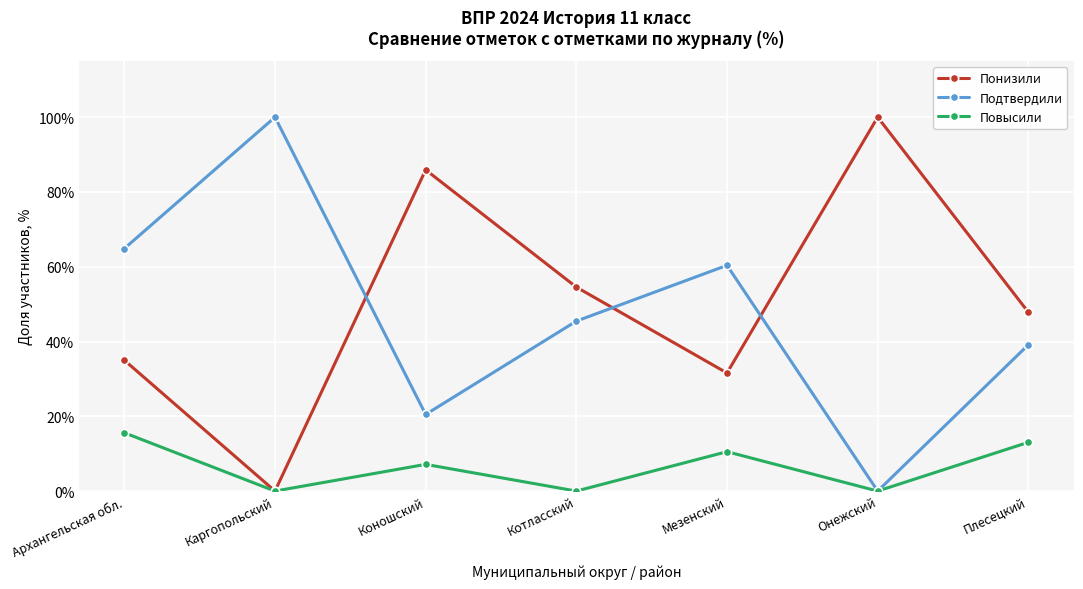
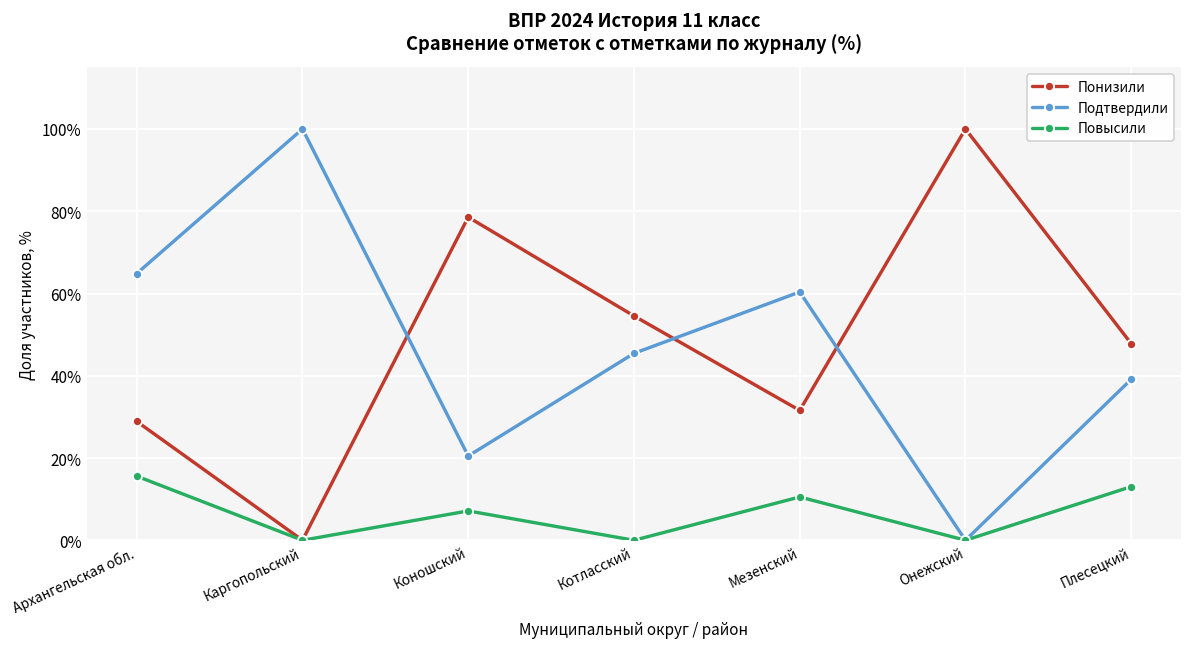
  {
    "Понизили": {
-     "Архангельская обл.": "35%",
-     "Коношский": "86%",
+     "Архангельская обл.": "29%",
+     "Коношский": "79%",
      "Котласский": "55%",
      "Мезенский": "32%",
      "Онежский": "100%",
      "Плесецкий": "48%"
    },
    "Подтвердили": {
      "Архангельская обл.": "65%",
      "Каргопольский": "100%",
      "Коношский": "20%",
      "Котласский": "45%",
      "Мезенский": "60%",
      "Плесецкий": "39%"
    },
    "Повысили": {
      "Архангельская обл.": "16%",
      "Коношский": "7%",
      "Котласский": "0%",
      "Мезенский": "11%",
      "Плесецкий": "13%"
    }
  }
